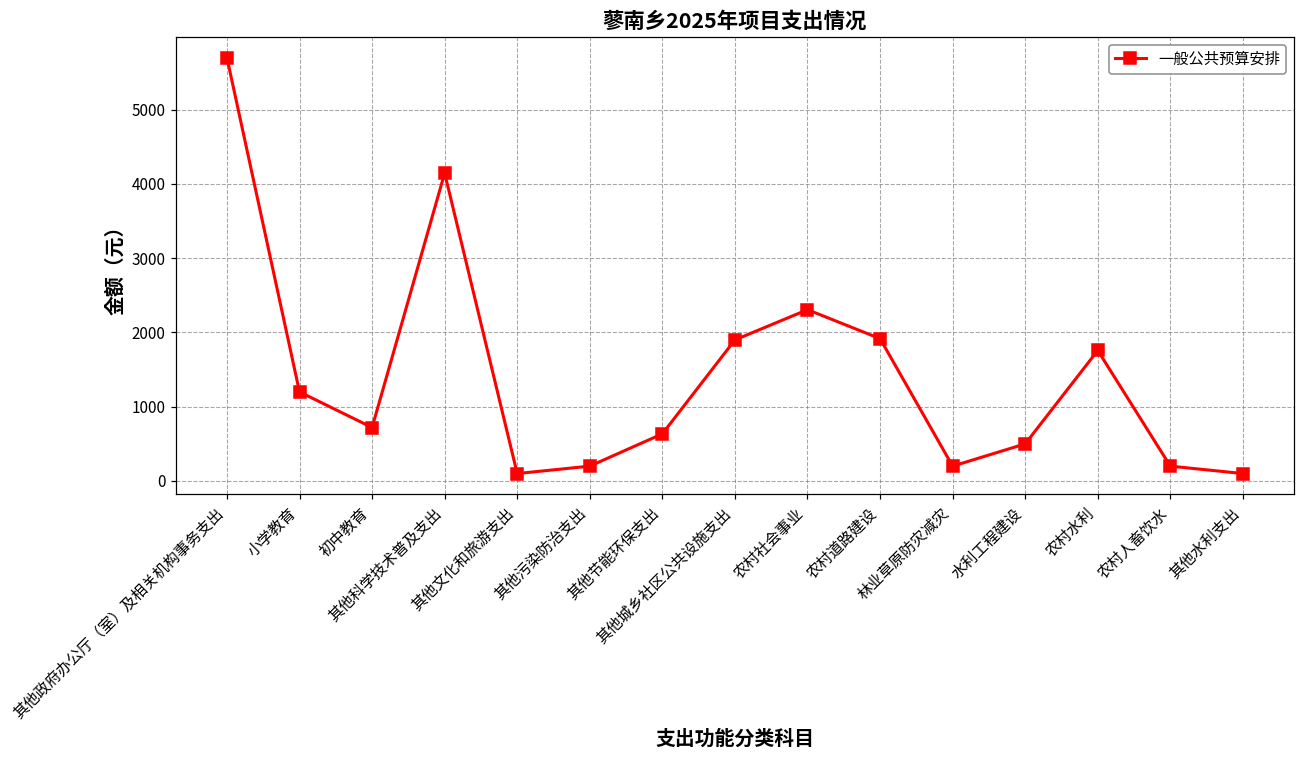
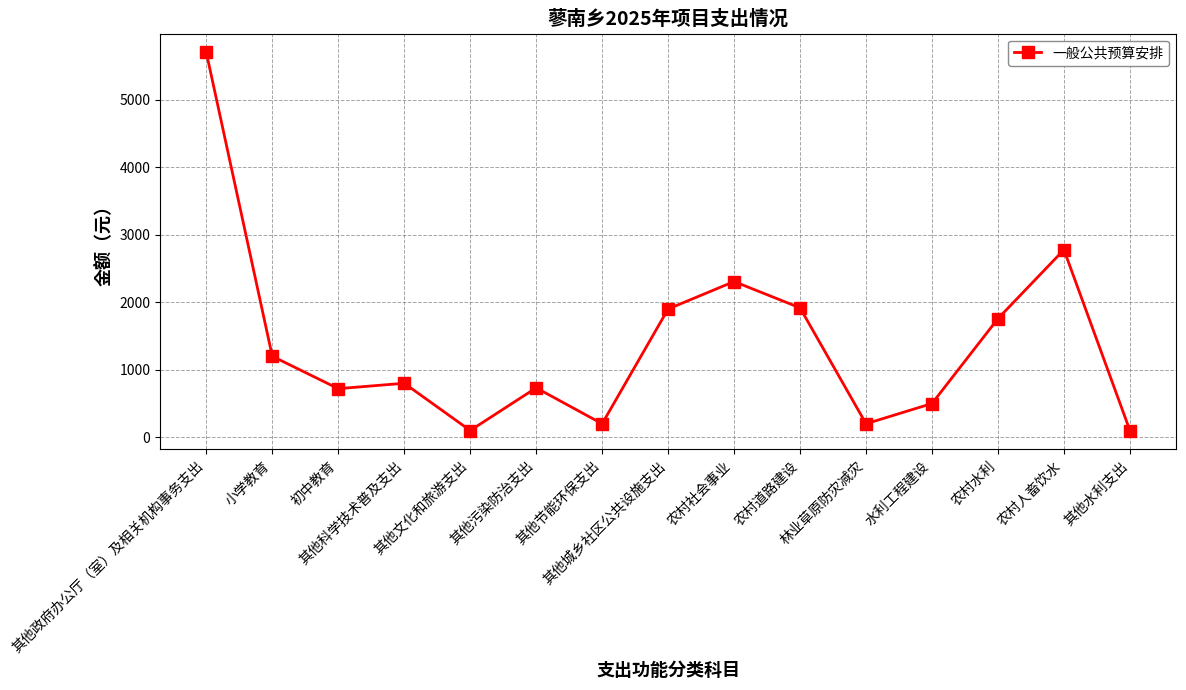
  {
    "其他政府办公厅（室）及相关机构事务支出": 5700,
    "小学教育": 1200,
    "初中教育": 700,
-   "其他科学技术普及支出": 4100,
+   "其他科学技术普及支出": 800,
    "其他文化和旅游支出": 100,
-   "其他污染防治支出": 200,
-   "其他节能环保支出": 600,
+   "其他污染防治支出": 700,
+   "其他节能环保支出": 200,
    "其他城乡社区公共设施支出": 1900,
    "农村社会事业": 2300,
    "农村道路建设": 1900,
    "林业草原防灾减灾": 200,
    "水利工程建设": 500,
    "农村水利": 1800,
-   "农村人畜饮水": 200,
+   "农村人畜饮水": 2800,
    "其他水利支出": 100
  }
